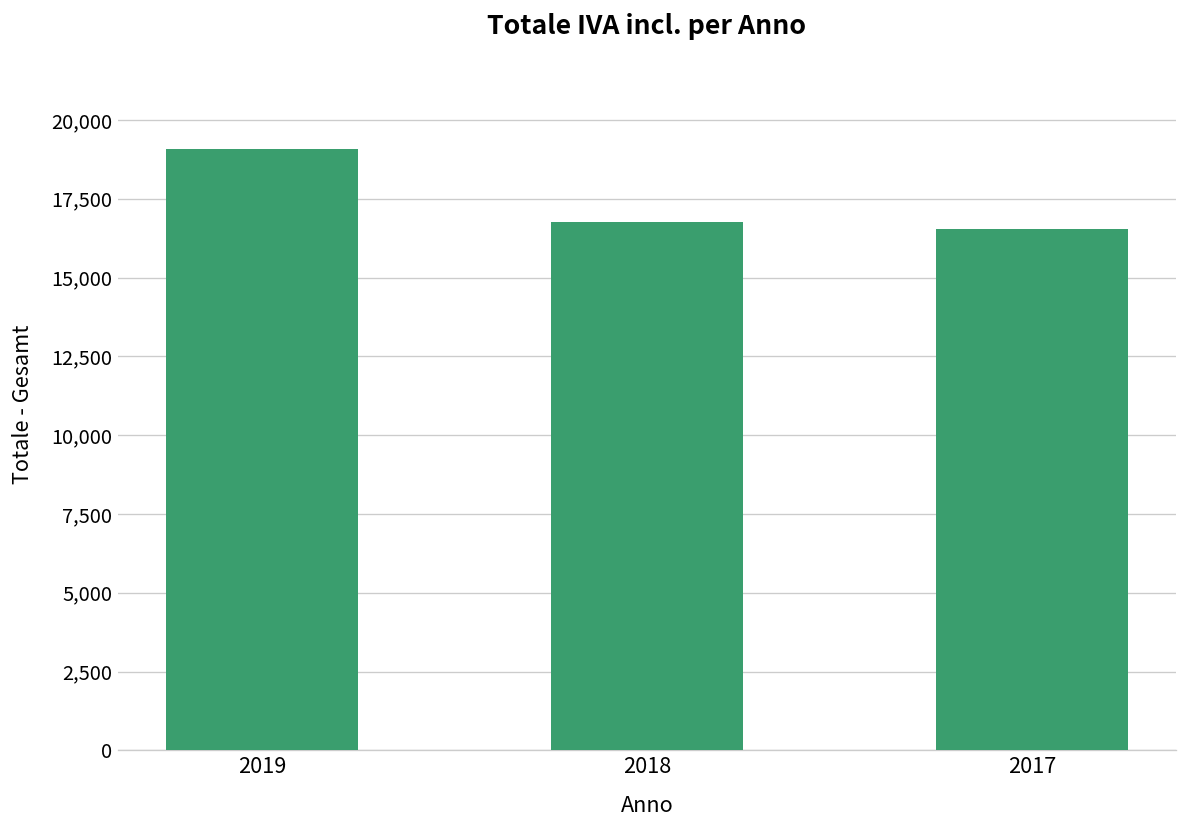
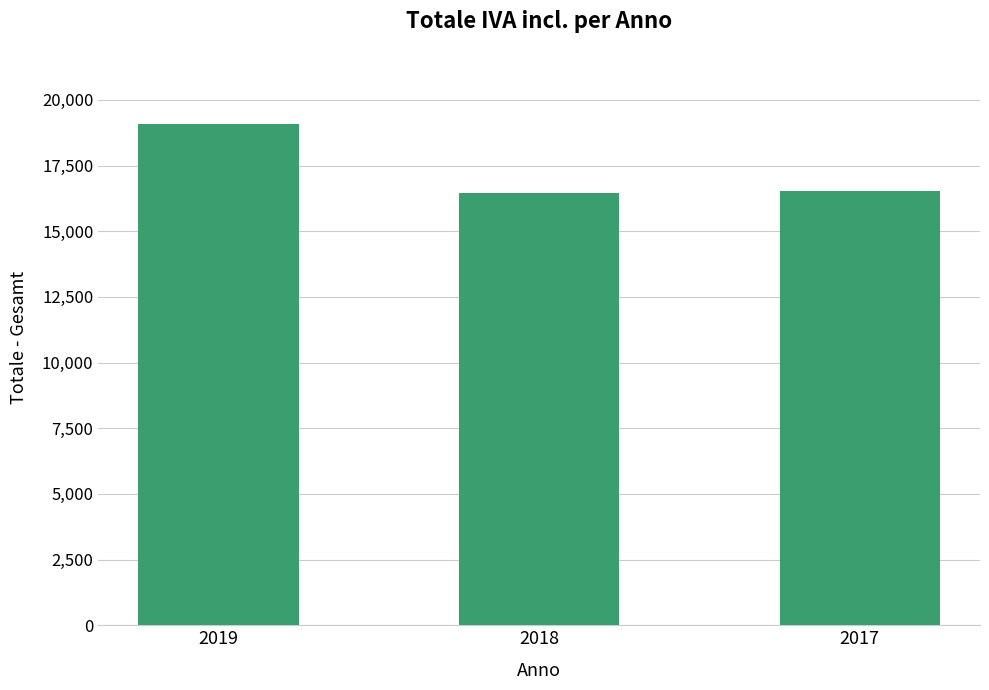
  {
    "2019": "19,100",
-   "2018": "16,800",
+   "2018": "16,400",
    "2017": "16,500"
  }
